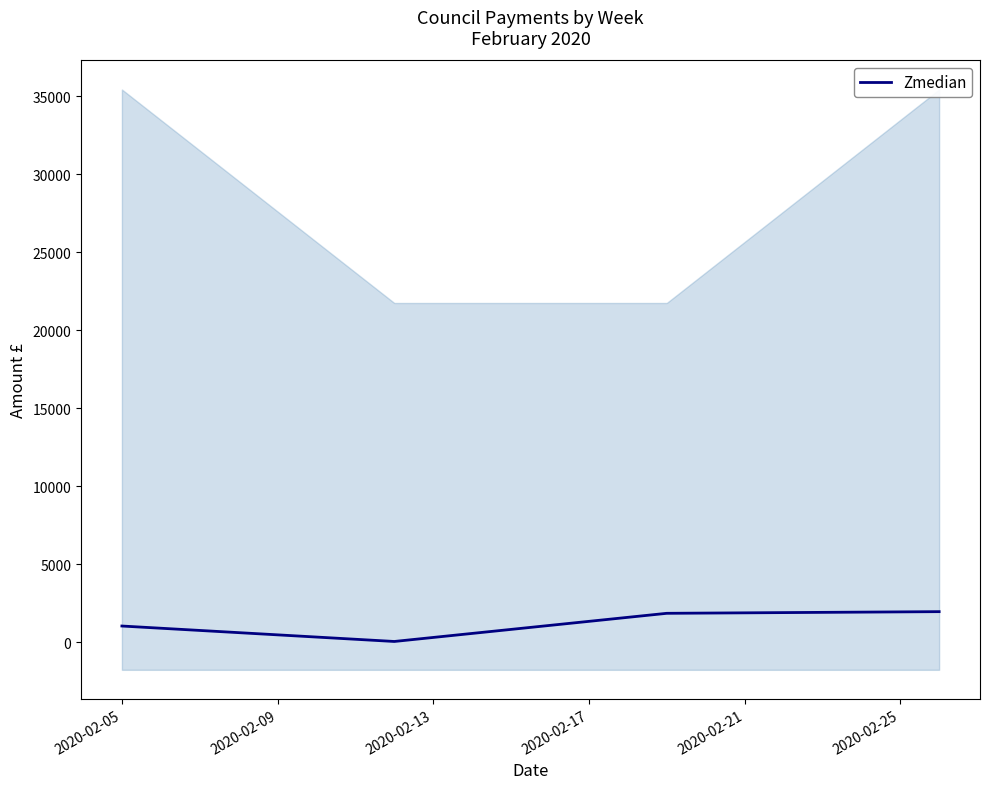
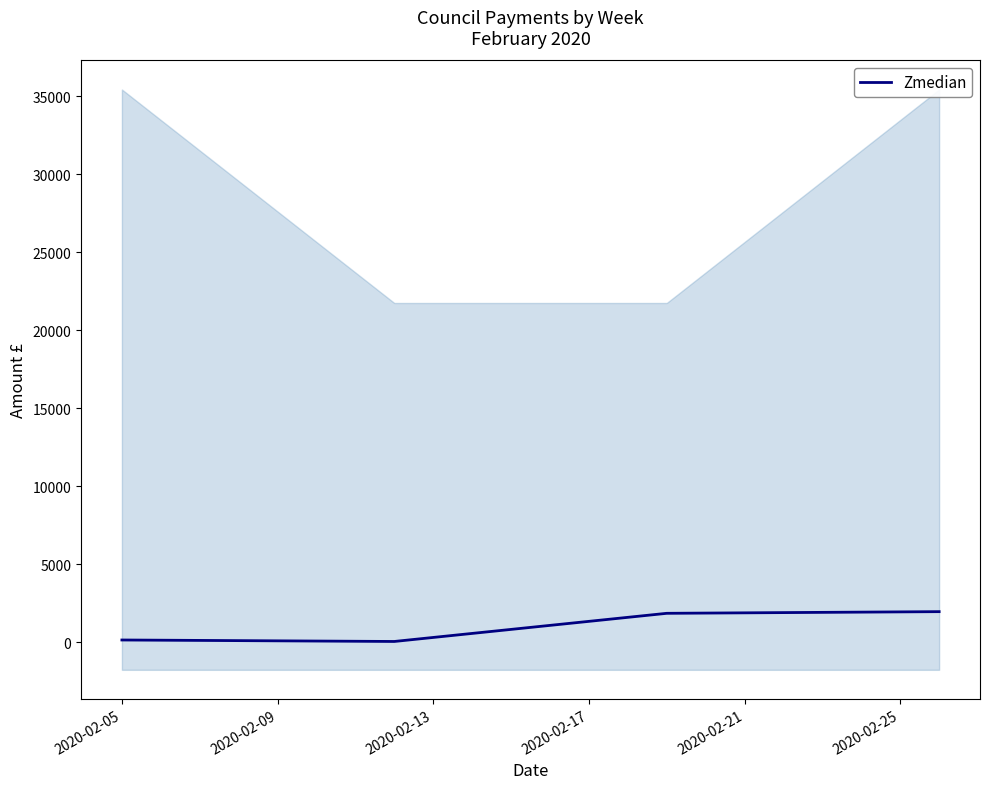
  {
    "Zmedian": {
-     "2020-02-05": 1000
+     "2020-02-05": 100
    }
  }
